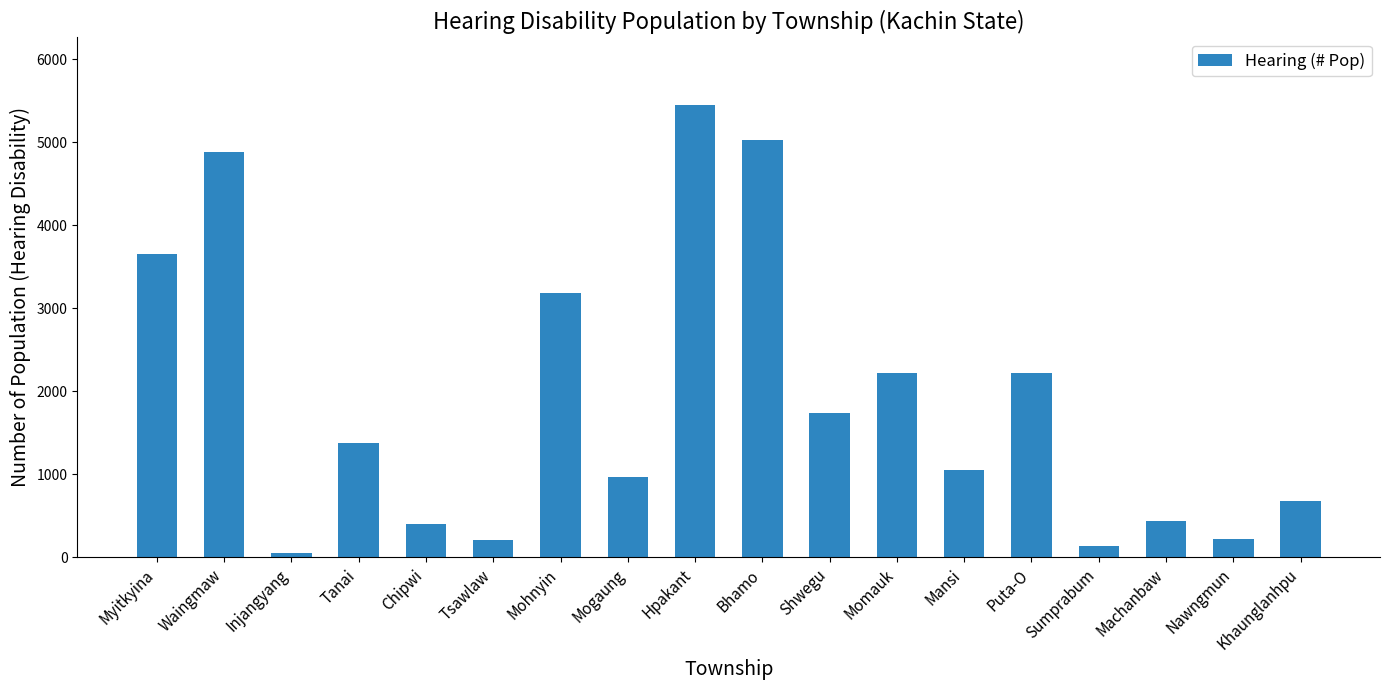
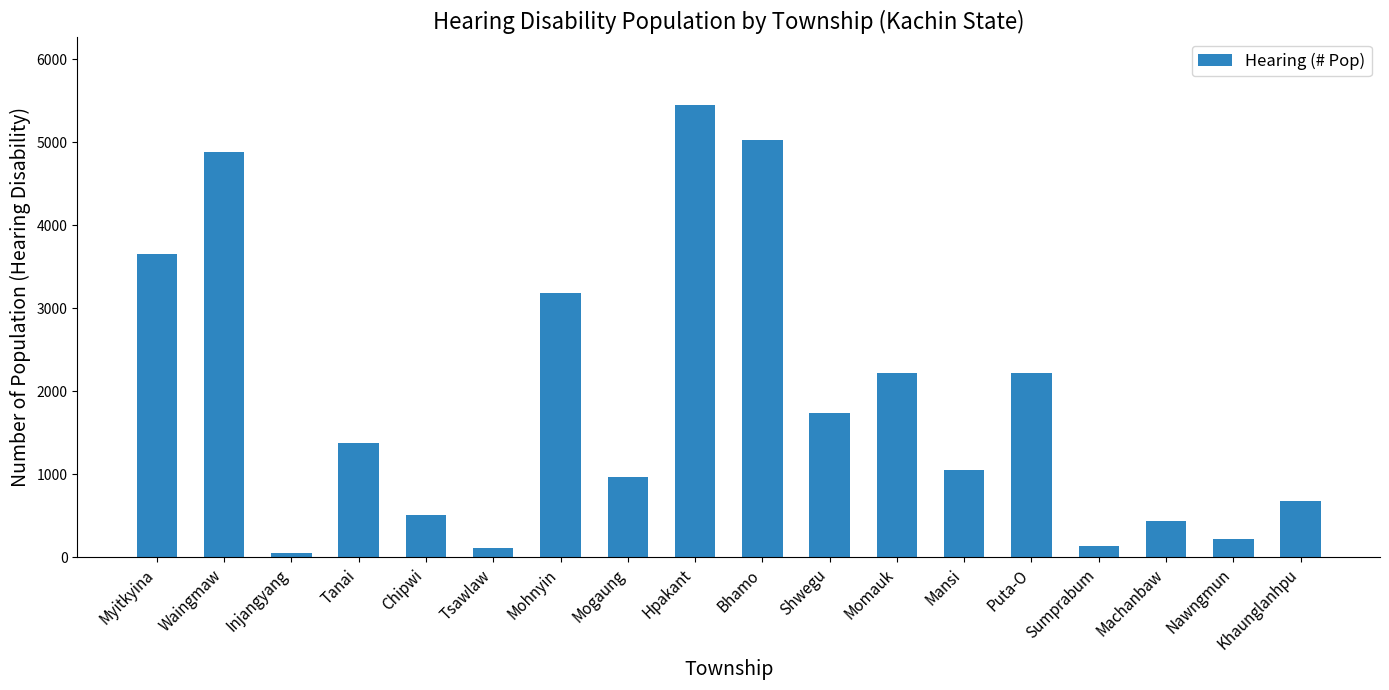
  {
    "Myitkyina": 3700,
    "Waingmaw": 4900,
    "Injangyang": 0,
    "Tanai": 1400,
-   "Chipwi": 400,
-   "Tsawlaw": 200,
+   "Chipwi": 500,
+   "Tsawlaw": 100,
    "Mohnyin": 3200,
    "Mogaung": 1000,
    "Hpakant": 5400,
    "Bhamo": 5000,
    "Shwegu": 1700,
    "Momauk": 2200,
    "Mansi": 1100,
    "Puta-O": 2200,
    "Sumprabum": 100,
    "Machanbaw": 400,
    "Nawngmun": 200,
    "Khaunglanhpu": 700
  }
